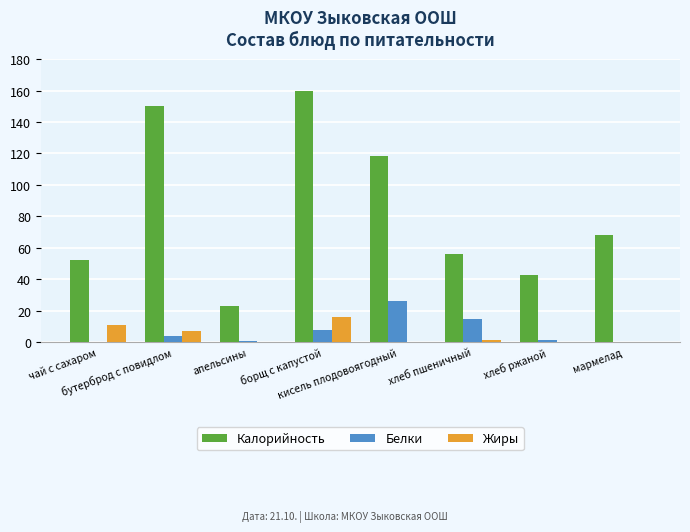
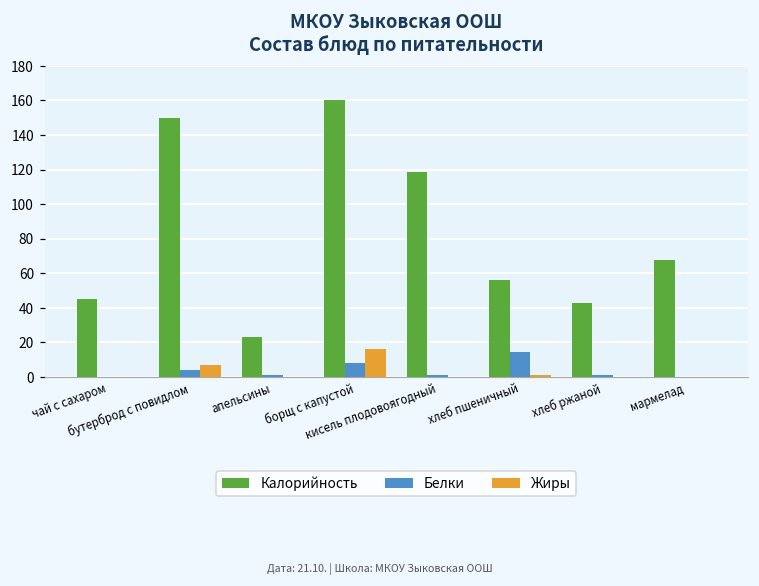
  {
    "Калорийность": {
-     "чай с сахаром": 52,
+     "чай с сахаром": 45,
      "бутерброд с повидлом": 150,
      "апельсины": 23,
      "борщ с капустой": 160,
      "кисель плодовоягодный": 118,
      "хлеб пшеничный": 56,
      "хлеб ржаной": 43,
      "мармелад": 68
    },
    "Белки": {
      "чай с сахаром": 0,
      "бутерброд с повидлом": 4,
      "борщ с капустой": 8,
-     "кисель плодовоягодный": 26,
+     "кисель плодовоягодный": 1,
      "хлеб пшеничный": 15,
      "мармелад": 0
    },
    "Жиры": {
-     "чай с сахаром": 11,
+     "чай с сахаром": 0,
      "бутерброд с повидлом": 7,
      "борщ с капустой": 16,
      "кисель плодовоягодный": 0
    }
  }
